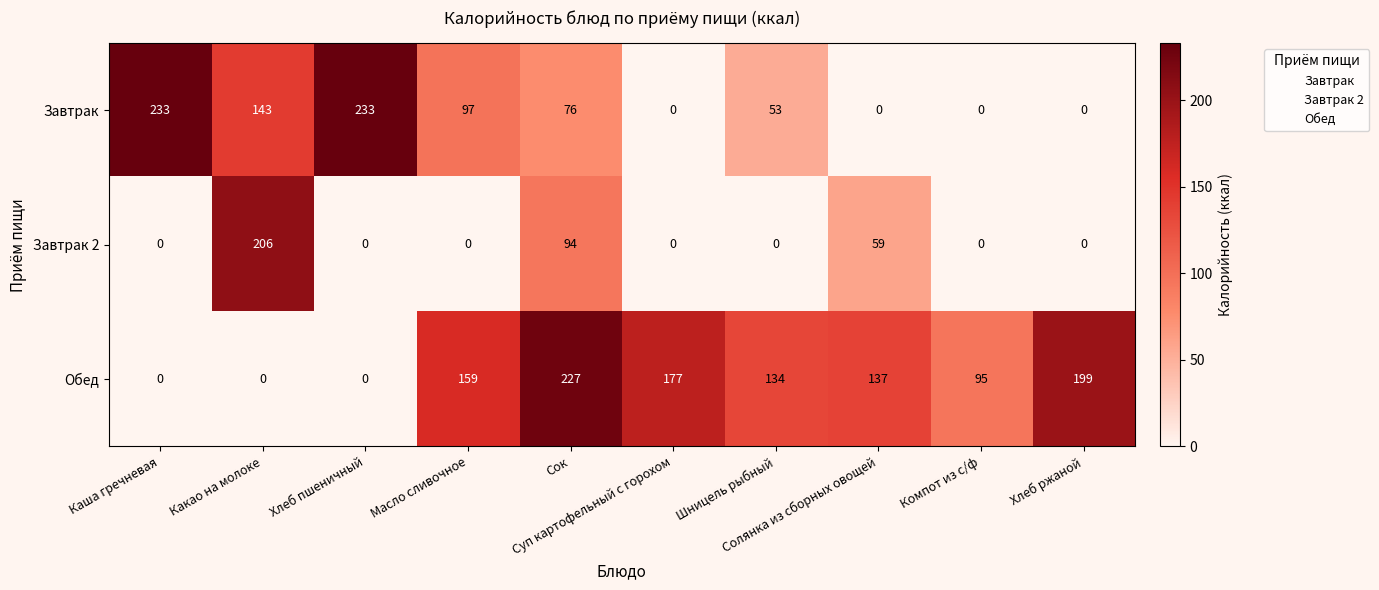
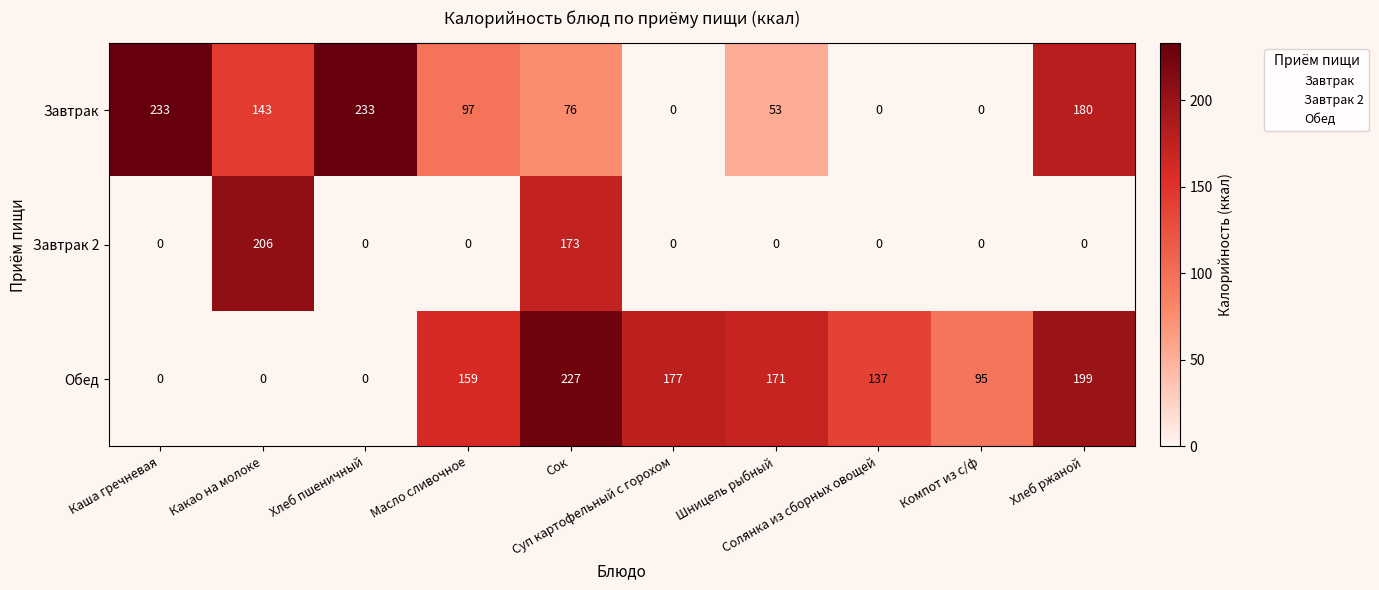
  {
    "Завтрак": {
      "Каша гречневая": 233,
      "Какао на молоке": 143,
      "Хлеб пшеничный": 233,
      "Масло сливочное": 97,
      "Сок": 76,
      "Суп картофельный с горохом": 0,
      "Шницель рыбный": 53,
      "Солянка из сборных овощей": 0,
      "Компот из с/ф": 0,
-     "Хлеб ржаной": 0
+     "Хлеб ржаной": 180
    },
    "Завтрак 2": {
      "Каша гречневая": 0,
      "Какао на молоке": 206,
      "Хлеб пшеничный": 0,
      "Масло сливочное": 0,
-     "Сок": 94,
+     "Сок": 173,
      "Суп картофельный с горохом": 0,
      "Шницель рыбный": 0,
-     "Солянка из сборных овощей": 59,
+     "Солянка из сборных овощей": 0,
      "Компот из с/ф": 0,
      "Хлеб ржаной": 0
    },
    "Обед": {
      "Каша гречневая": 0,
      "Какао на молоке": 0,
      "Хлеб пшеничный": 0,
      "Масло сливочное": 159,
      "Сок": 227,
      "Суп картофельный с горохом": 177,
-     "Шницель рыбный": 134,
+     "Шницель рыбный": 171,
      "Солянка из сборных овощей": 137,
      "Компот из с/ф": 95,
      "Хлеб ржаной": 199
    }
  }
